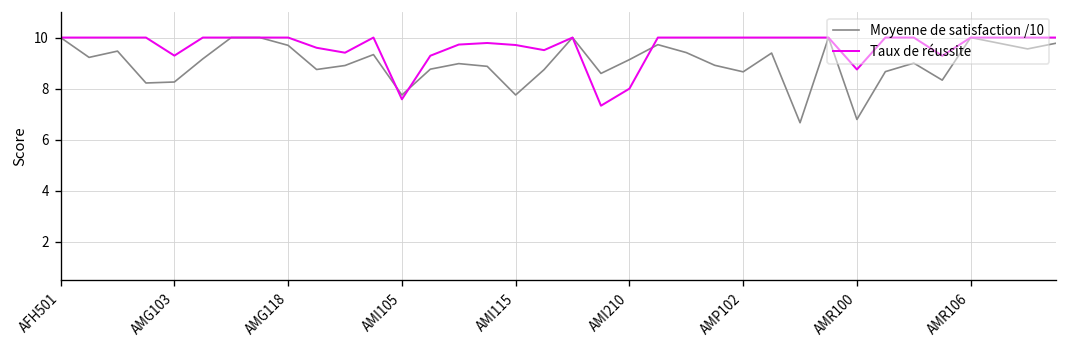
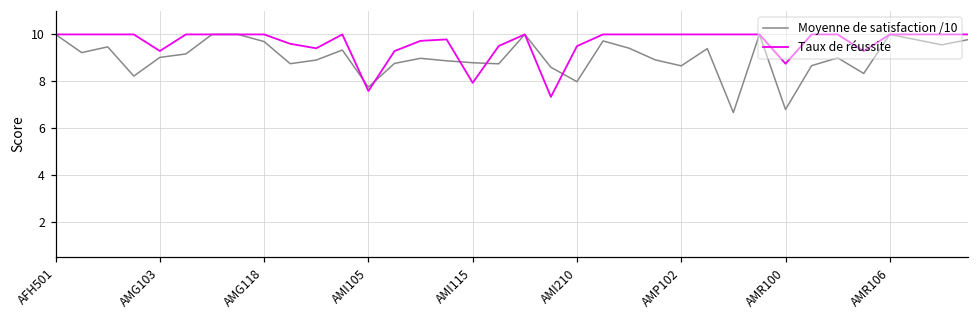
  {
    "Moyenne de satisfaction /10": {
-     "AMG103": 8.3,
+     "AMG103": 9.0,
      "AMG118": 9.7,
      "AMI105": 7.8,
-     "AMI115": 7.8,
-     "AMI210": 9.1,
+     "AMI115": 8.8,
+     "AMI210": 8.0,
      "AMP102": 8.7,
      "AMR100": 6.8
    },
    "Taux de réussite": {
      "AMG103": 9.3,
      "AMG118": 10.0,
      "AMI105": 7.6,
-     "AMI115": 9.7,
-     "AMI210": 8.0,
+     "AMI115": 7.9,
+     "AMI210": 9.5,
      "AMP102": 10.0,
      "AMR100": 8.8
    }
  }
